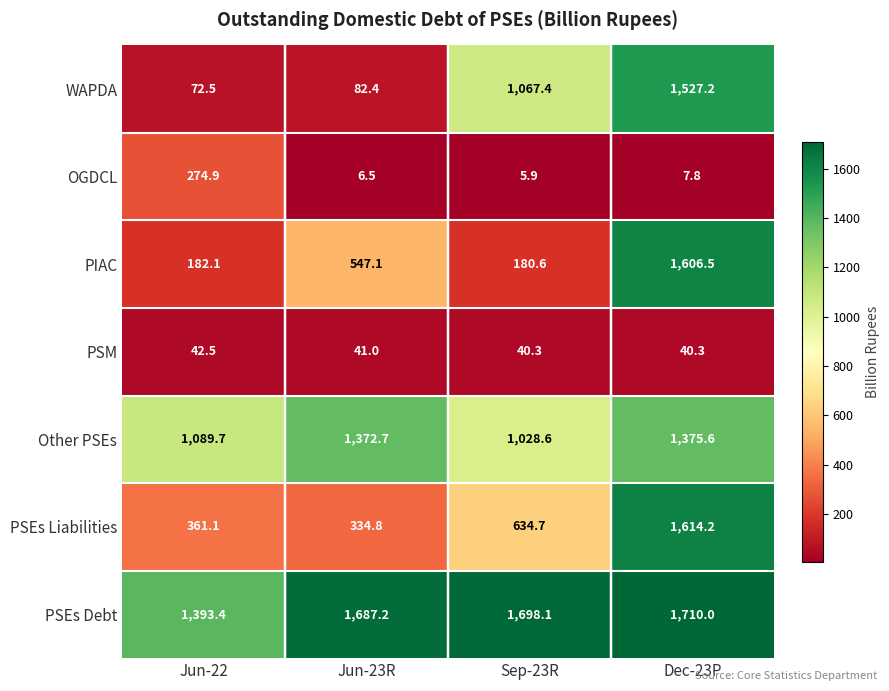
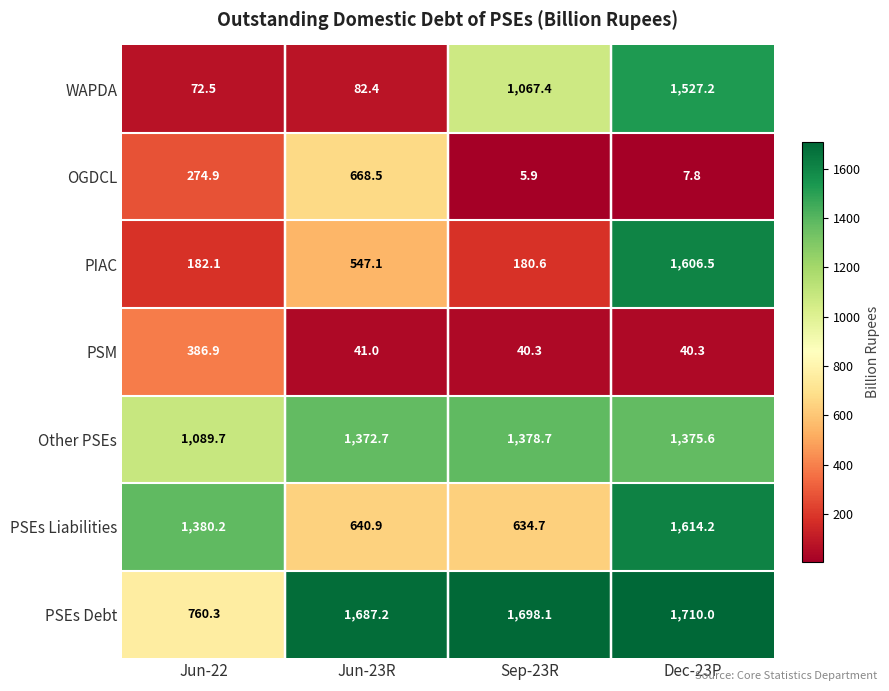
  {
    "WAPDA": {
      "Jun-22": "72.5",
      "Jun-23R": "82.4",
      "Sep-23R": "1,067.4",
      "Dec-23P": "1,527.2"
    },
    "OGDCL": {
      "Jun-22": "274.9",
-     "Jun-23R": "6.5",
+     "Jun-23R": "668.5",
      "Sep-23R": "5.9",
      "Dec-23P": "7.8"
    },
    "PIAC": {
      "Jun-22": "182.1",
      "Jun-23R": "547.1",
      "Sep-23R": "180.6",
      "Dec-23P": "1,606.5"
    },
    "PSM": {
-     "Jun-22": "42.5",
+     "Jun-22": "386.9",
      "Jun-23R": "41.0",
      "Sep-23R": "40.3",
      "Dec-23P": "40.3"
    },
    "Other PSEs": {
      "Jun-22": "1,089.7",
      "Jun-23R": "1,372.7",
-     "Sep-23R": "1,028.6",
+     "Sep-23R": "1,378.7",
      "Dec-23P": "1,375.6"
    },
    "PSEs Liabilities": {
-     "Jun-22": "361.1",
-     "Jun-23R": "334.8",
+     "Jun-22": "1,380.2",
+     "Jun-23R": "640.9",
      "Sep-23R": "634.7",
      "Dec-23P": "1,614.2"
    },
    "PSEs Debt": {
-     "Jun-22": "1,393.4",
+     "Jun-22": "760.3",
      "Jun-23R": "1,687.2",
      "Sep-23R": "1,698.1",
      "Dec-23P": "1,710.0"
    }
  }
